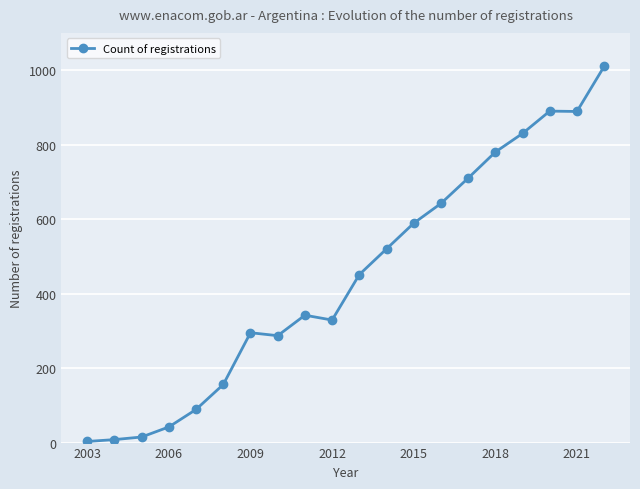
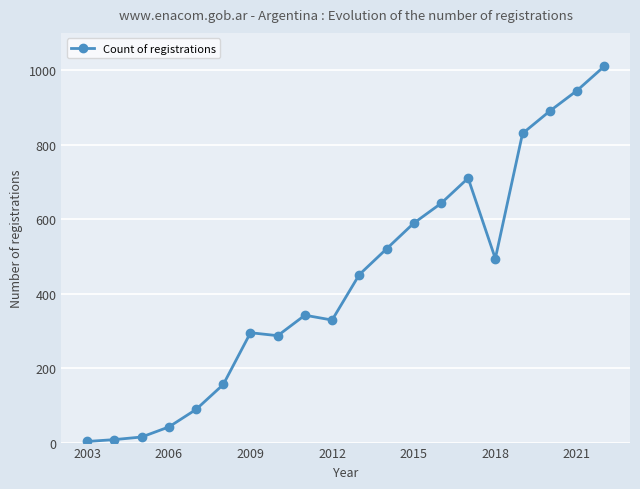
  {
    "2003": 0,
    "2006": 40,
    "2009": 300,
    "2012": 330,
    "2015": 590,
-   "2018": 780,
-   "2021": 890
+   "2018": 490,
+   "2021": 950
  }
